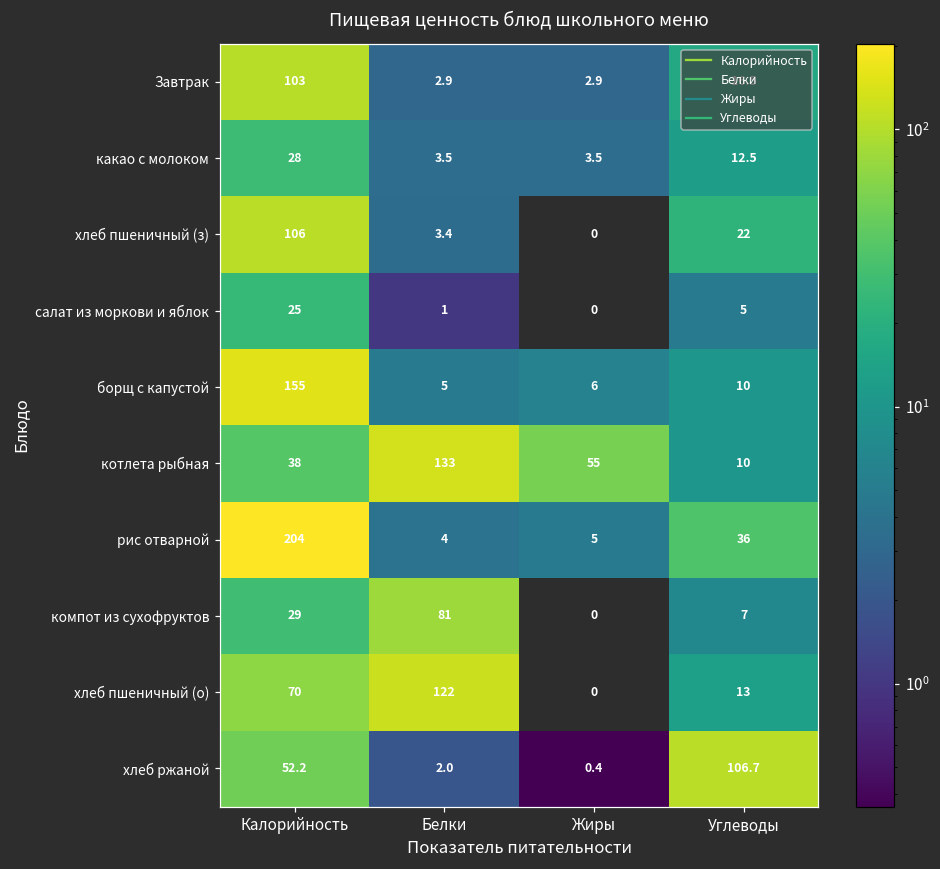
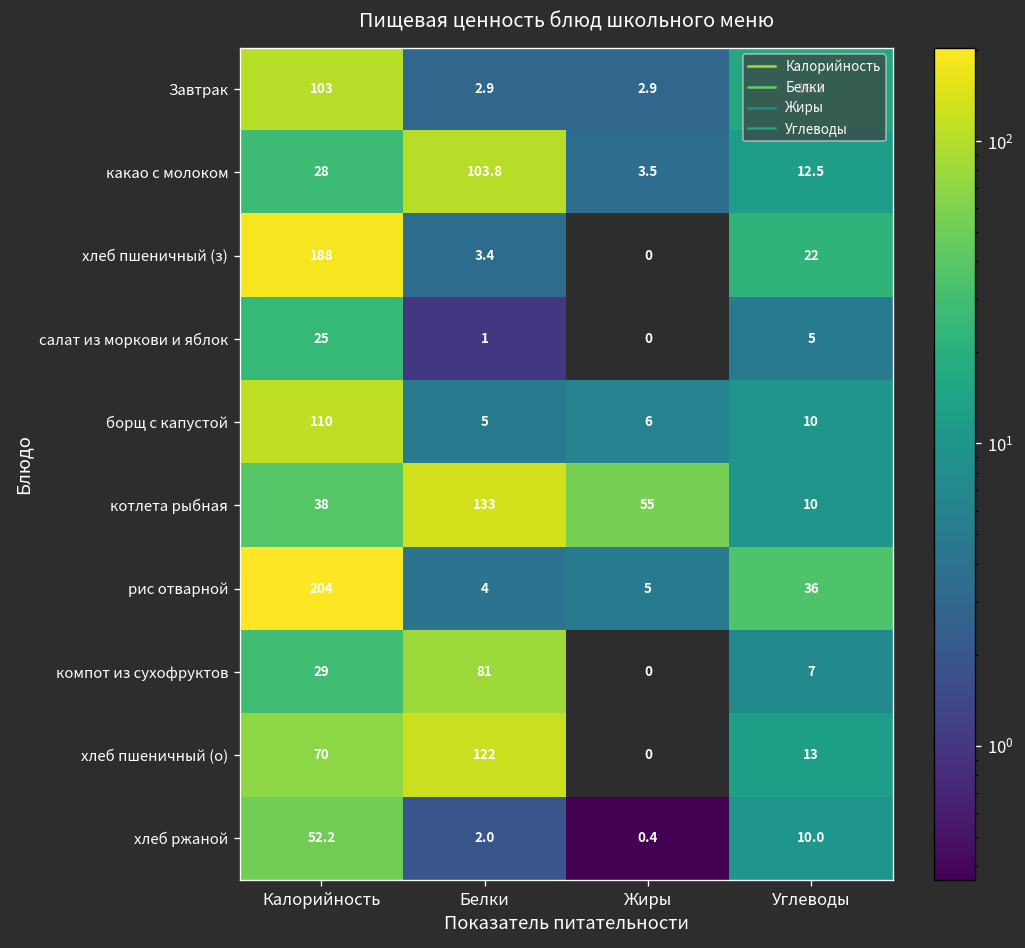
  {
    "Завтрак": {
      "Калорийность": 103,
      "Белки": 2.9,
      "Жиры": 2.9
    },
    "какао с молоком": {
      "Калорийность": 28,
-     "Белки": 3.5,
+     "Белки": 103.8,
      "Жиры": 3.5,
      "Углеводы": 12.5
    },
    "хлеб пшеничный (з)": {
-     "Калорийность": 106,
+     "Калорийность": 188,
      "Белки": 3.4,
      "Жиры": 0,
      "Углеводы": 22
    },
    "салат из моркови и яблок": {
      "Калорийность": 25,
      "Белки": 1,
      "Жиры": 0,
      "Углеводы": 5
    },
    "борщ с капустой": {
-     "Калорийность": 155,
+     "Калорийность": 110,
      "Белки": 5,
      "Жиры": 6,
      "Углеводы": 10
    },
    "котлета рыбная": {
      "Калорийность": 38,
      "Белки": 133,
      "Жиры": 55,
      "Углеводы": 10
    },
    "рис отварной": {
      "Калорийность": 204,
      "Белки": 4,
      "Жиры": 5,
      "Углеводы": 36
    },
    "компот из сухофруктов": {
      "Калорийность": 29,
      "Белки": 81,
      "Жиры": 0,
      "Углеводы": 7
    },
    "хлеб пшеничный (о)": {
      "Калорийность": 70,
      "Белки": 122,
      "Жиры": 0,
      "Углеводы": 13
    },
    "хлеб ржаной": {
      "Калорийность": 52.2,
      "Белки": 2.0,
      "Жиры": 0.4,
-     "Углеводы": 106.7
+     "Углеводы": 10.0
    }
  }
